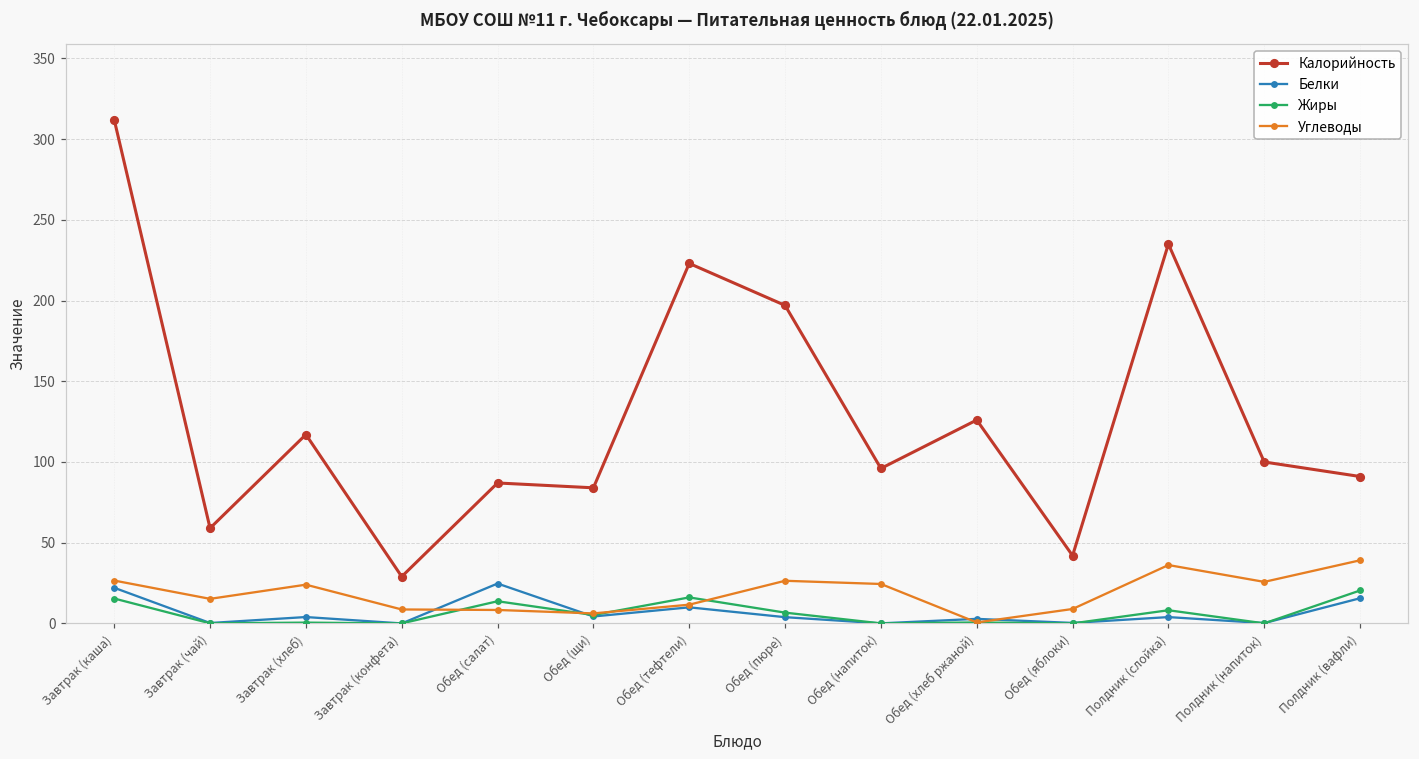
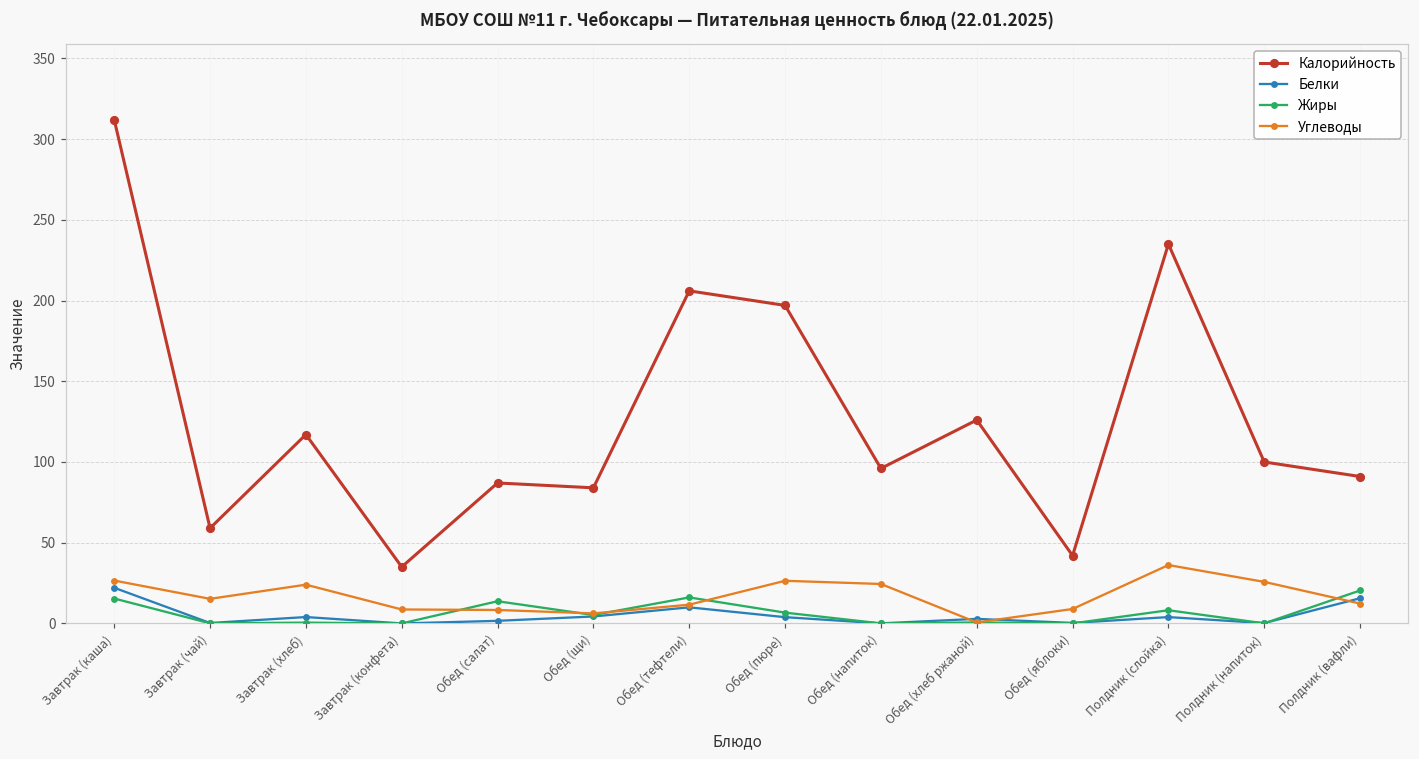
  {
    "Калорийность": {
      "Завтрак (каша)": 312,
      "Завтрак (чай)": 59,
      "Завтрак (хлеб)": 117,
-     "Завтрак (конфета)": 29,
+     "Завтрак (конфета)": 35,
      "Обед (салат)": 87,
      "Обед (щи)": 84,
-     "Обед (тефтели)": 223,
+     "Обед (тефтели)": 206,
      "Обед (пюре)": 197,
      "Обед (напиток)": 96,
      "Обед (хлеб ржаной)": 126,
      "Обед (яблоки)": 42,
      "Полдник (слойка)": 235,
      "Полдник (напиток)": 100,
      "Полдник (вафли)": 91
    },
    "Белки": {
      "Завтрак (каша)": 22,
      "Завтрак (хлеб)": 4,
-     "Обед (салат)": 25,
+     "Обед (салат)": 2,
      "Обед (пюре)": 4,
      "Обед (хлеб ржаной)": 3,
      "Полдник (слойка)": 4,
      "Полдник (вафли)": 16
    },
    "Жиры": {
      "Завтрак (каша)": 15,
      "Завтрак (хлеб)": 1,
      "Обед (салат)": 14,
      "Обед (тефтели)": 16,
      "Обед (пюре)": 7,
      "Полдник (слойка)": 8,
      "Полдник (вафли)": 20
    },
    "Углеводы": {
      "Завтрак (каша)": 27,
      "Завтрак (чай)": 15,
      "Завтрак (хлеб)": 24,
      "Завтрак (конфета)": 9,
      "Обед (салат)": 8,
      "Обед (пюре)": 26,
      "Обед (напиток)": 24,
      "Обед (яблоки)": 9,
      "Полдник (слойка)": 36,
      "Полдник (напиток)": 26,
-     "Полдник (вафли)": 39
+     "Полдник (вафли)": 12
    }
  }
